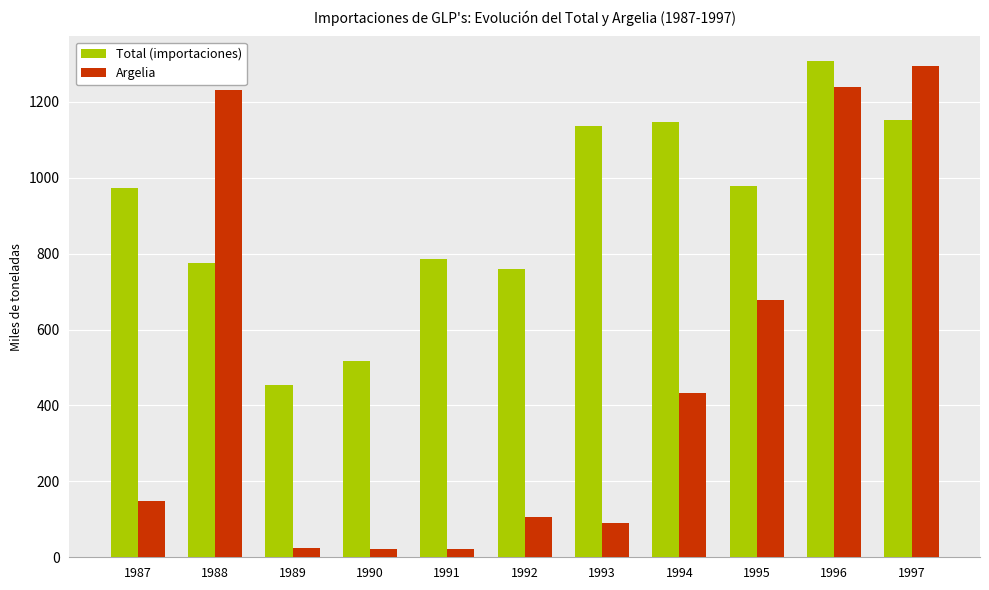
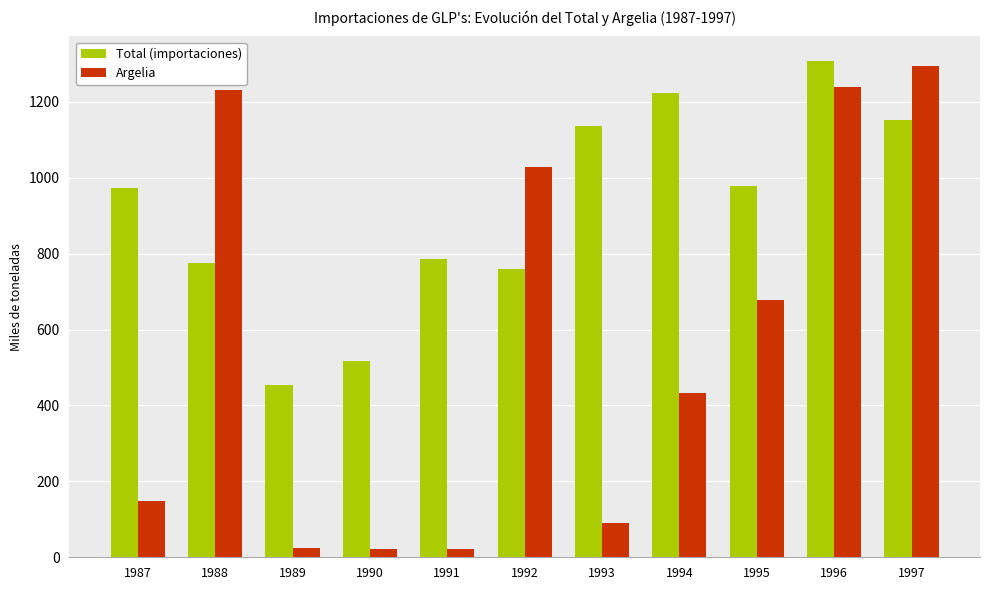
  {
    "Total (importaciones)": {
      "1987": 970,
      "1988": 780,
      "1989": 460,
      "1990": 520,
      "1991": 790,
      "1992": 760,
      "1993": 1140,
-     "1994": 1150,
+     "1994": 1220,
      "1995": 980,
      "1996": 1310,
      "1997": 1150
    },
    "Argelia": {
      "1987": 150,
      "1988": 1230,
      "1989": 30,
      "1990": 20,
      "1991": 20,
-     "1992": 110,
+     "1992": 1030,
      "1993": 90,
      "1994": 430,
      "1995": 680,
      "1996": 1240,
      "1997": 1300
    }
  }
